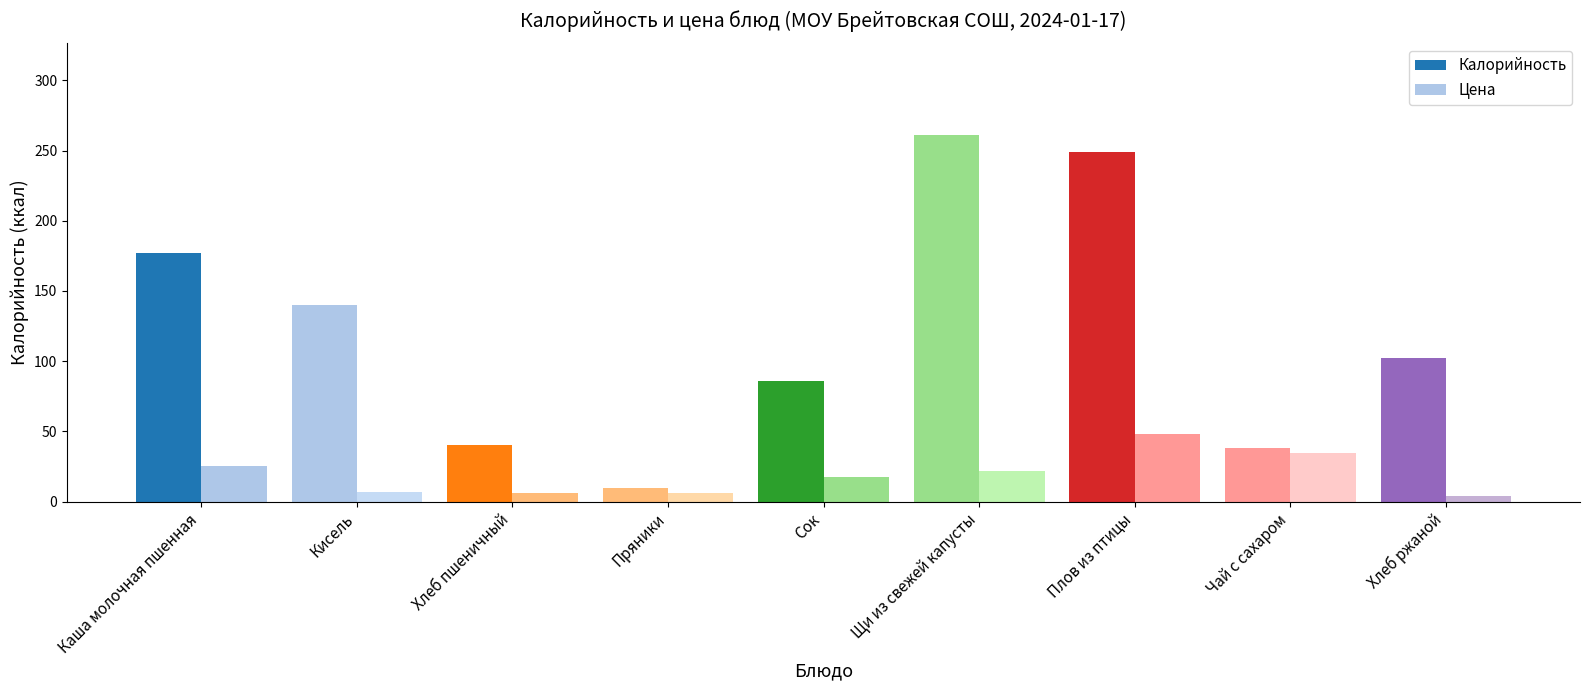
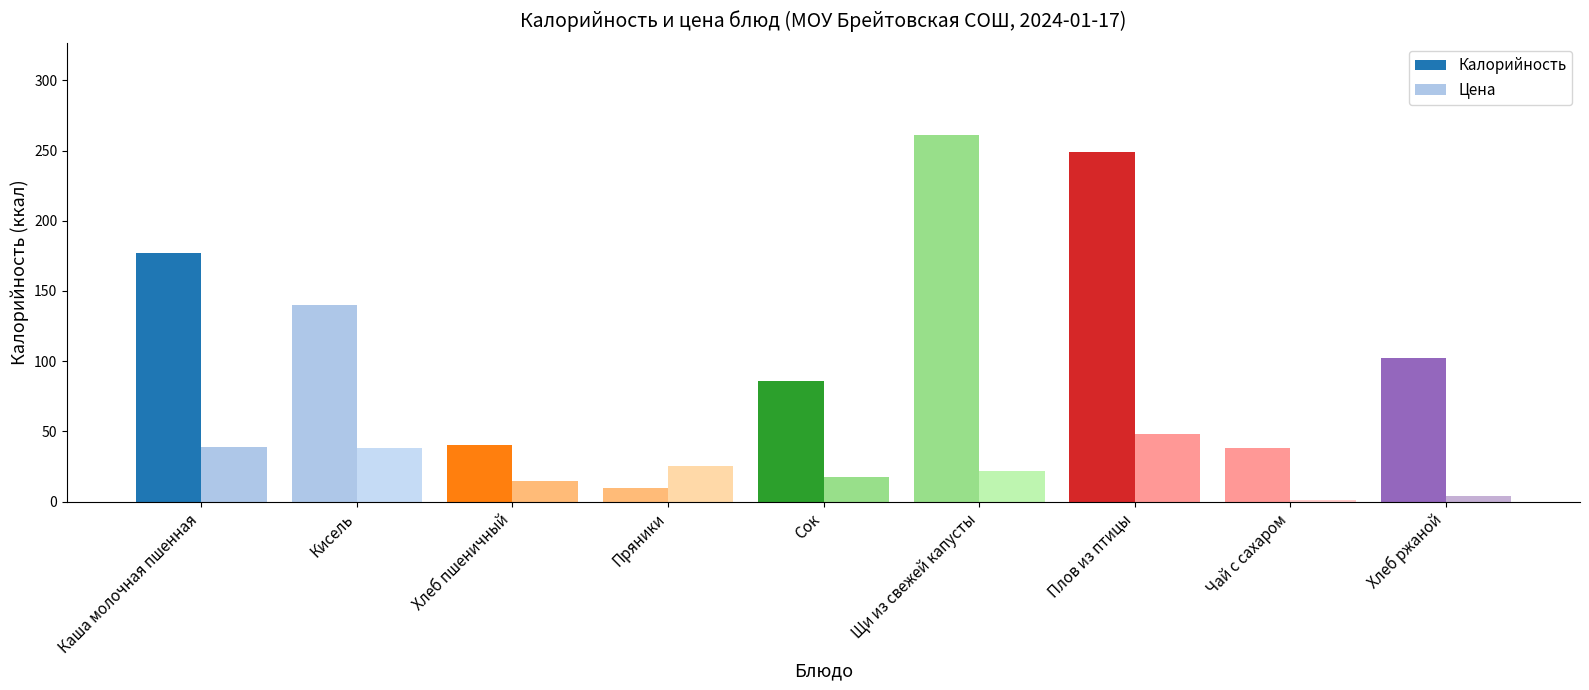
  {
    "Калорийность": {
      "Каша молочная пшенная": 177,
      "Кисель": 140,
      "Хлеб пшеничный": 40,
      "Пряники": 10,
      "Сок": 86,
      "Щи из свежей капусты": 261,
      "Плов из птицы": 249,
      "Чай с сахаром": 38,
      "Хлеб ржаной": 102
    },
    "Цена": {
-     "Каша молочная пшенная": 26,
-     "Кисель": 7,
-     "Хлеб пшеничный": 6,
-     "Пряники": 6,
+     "Каша молочная пшенная": 39,
+     "Кисель": 38,
+     "Хлеб пшеничный": 15,
+     "Пряники": 25,
      "Сок": 18,
      "Щи из свежей капусты": 21,
      "Плов из птицы": 48,
-     "Чай с сахаром": 35,
+     "Чай с сахаром": 1,
      "Хлеб ржаной": 4
    }
  }
